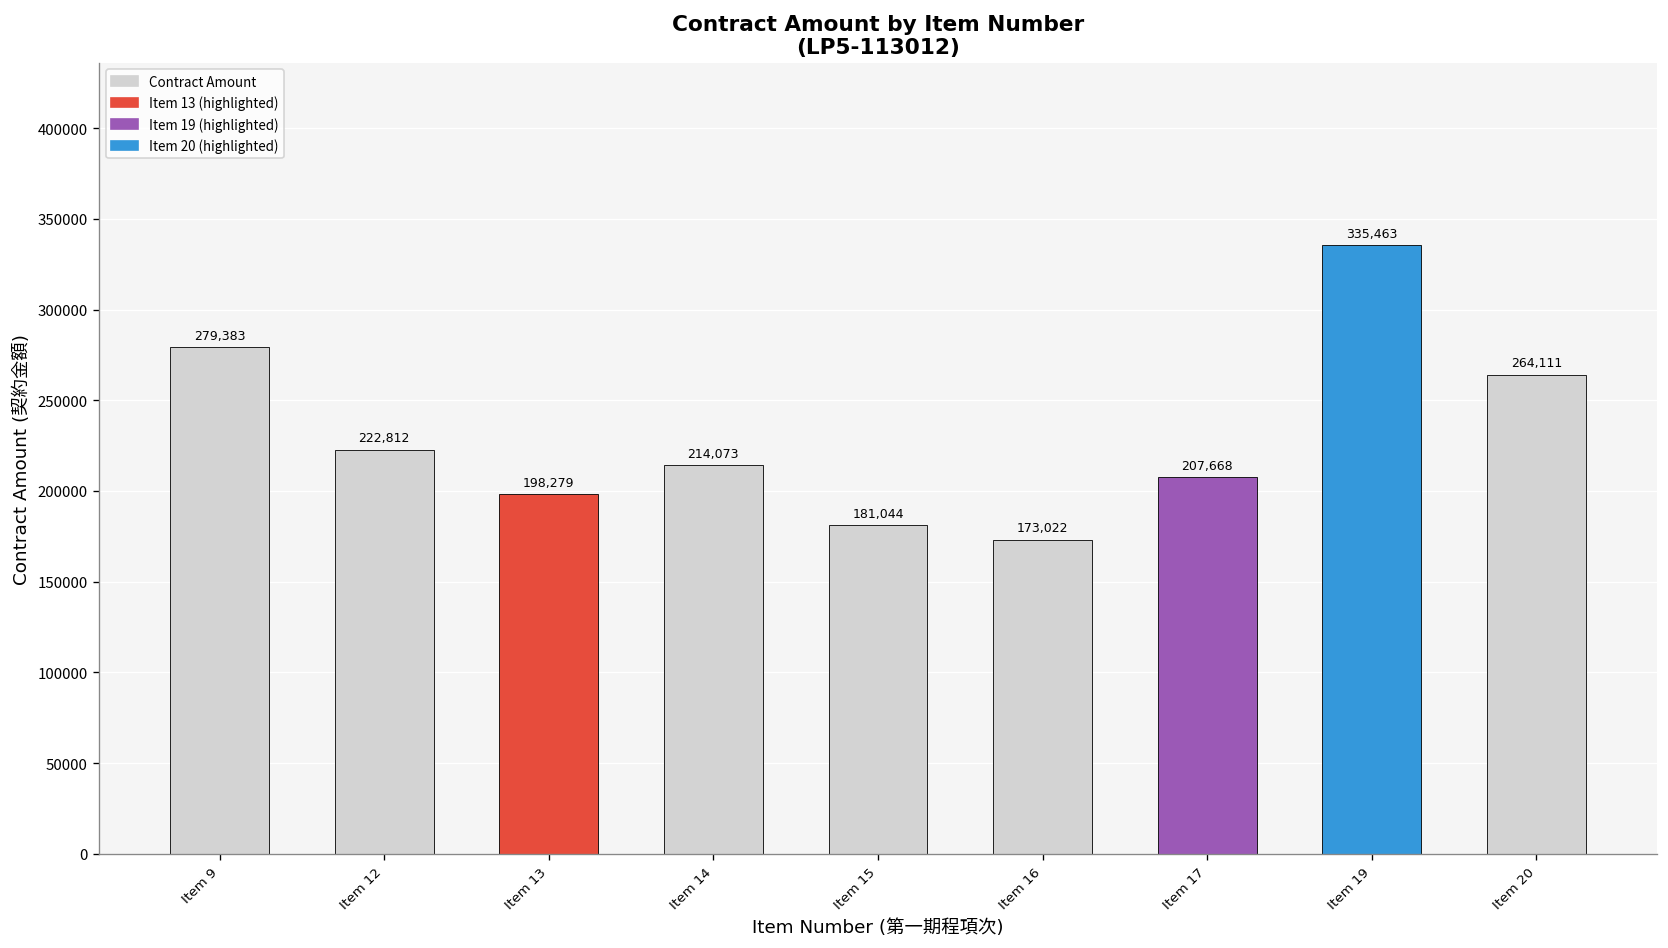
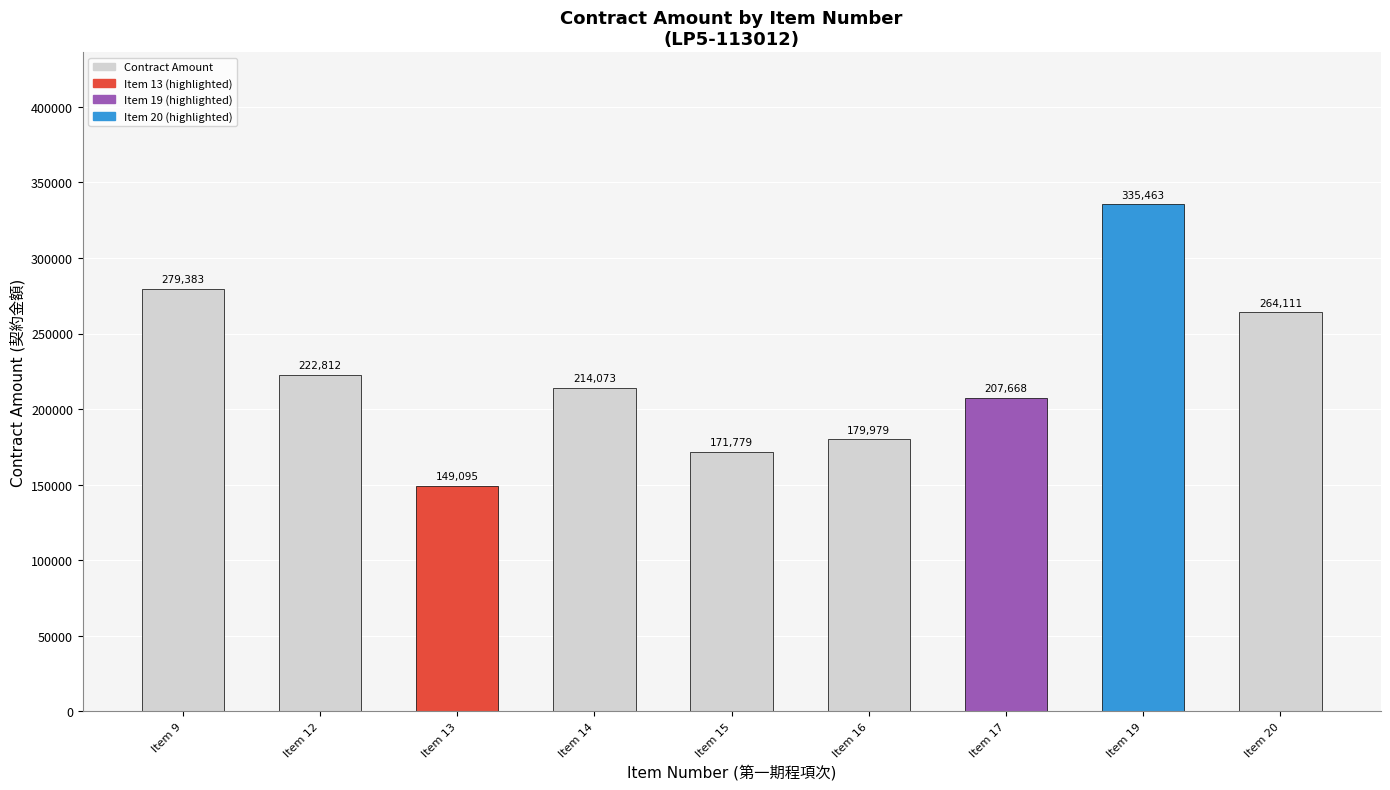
  {
    "Item 9": "279,383",
    "Item 12": "222,812",
-   "Item 13": "198,279",
+   "Item 13": "149,095",
    "Item 14": "214,073",
-   "Item 15": "181,044",
-   "Item 16": "173,022",
+   "Item 15": "171,779",
+   "Item 16": "179,979",
    "Item 17": "207,668",
    "Item 19": "335,463",
    "Item 20": "264,111"
  }
